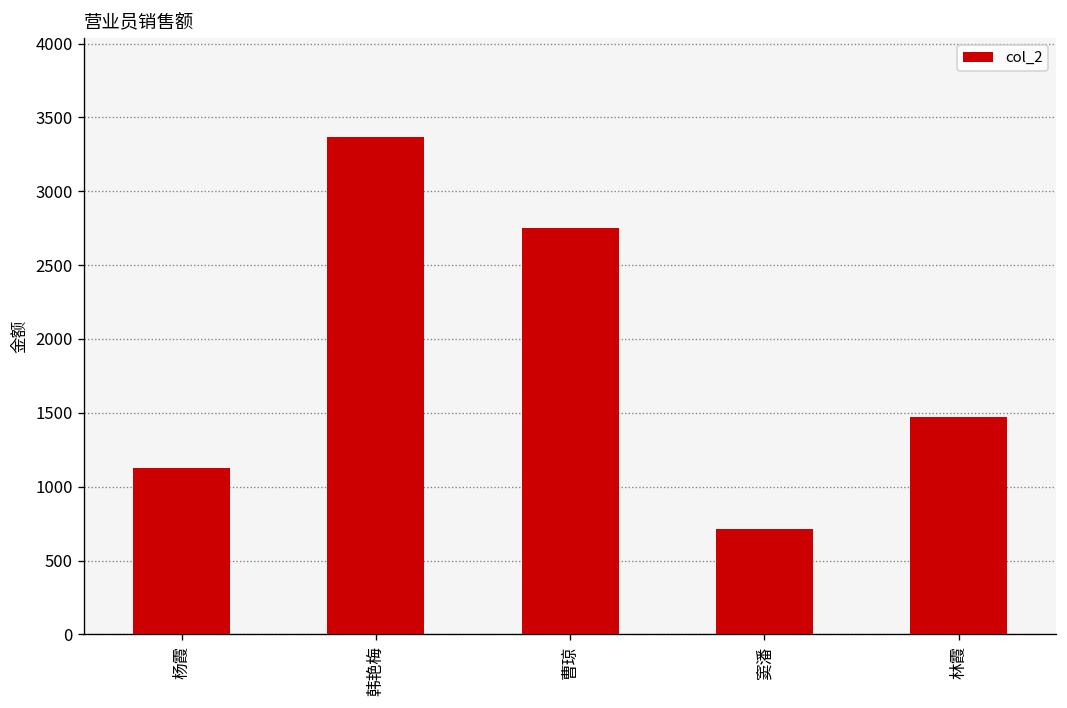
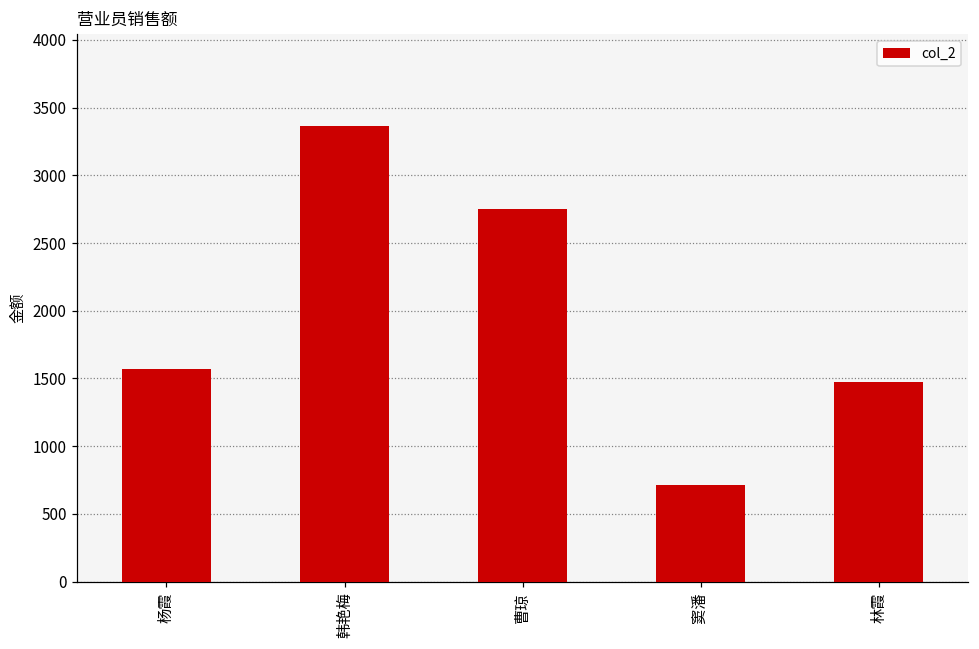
  {
-   "杨霞": 1130,
+   "杨霞": 1570,
    "韩艳梅": 3370,
    "曹琼": 2750,
    "窦潘": 710,
    "林霞": 1470
  }
